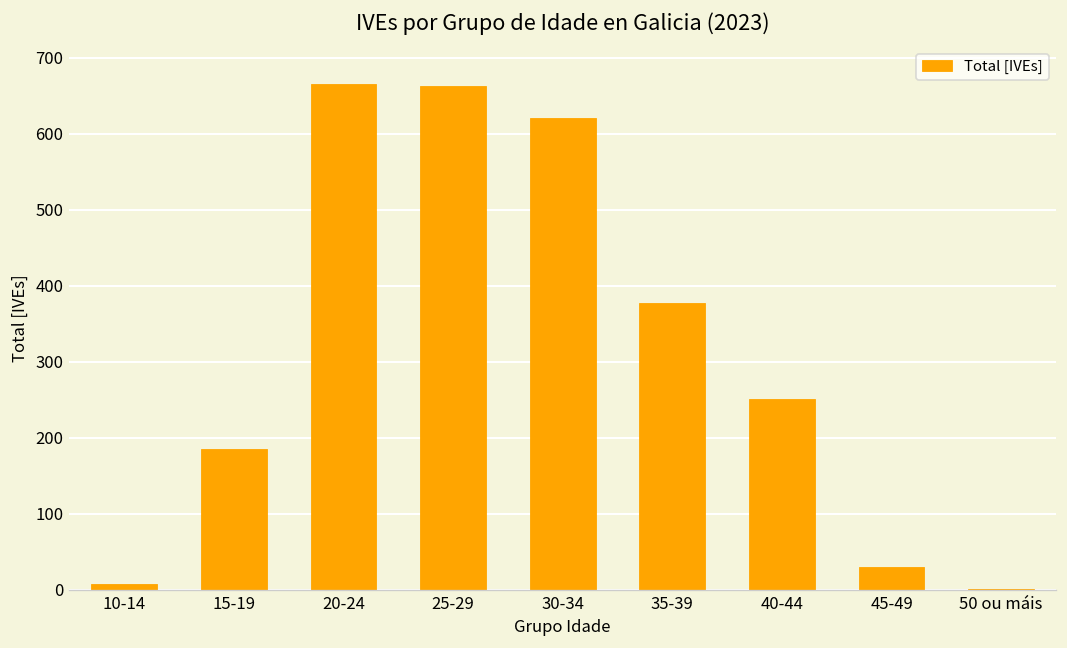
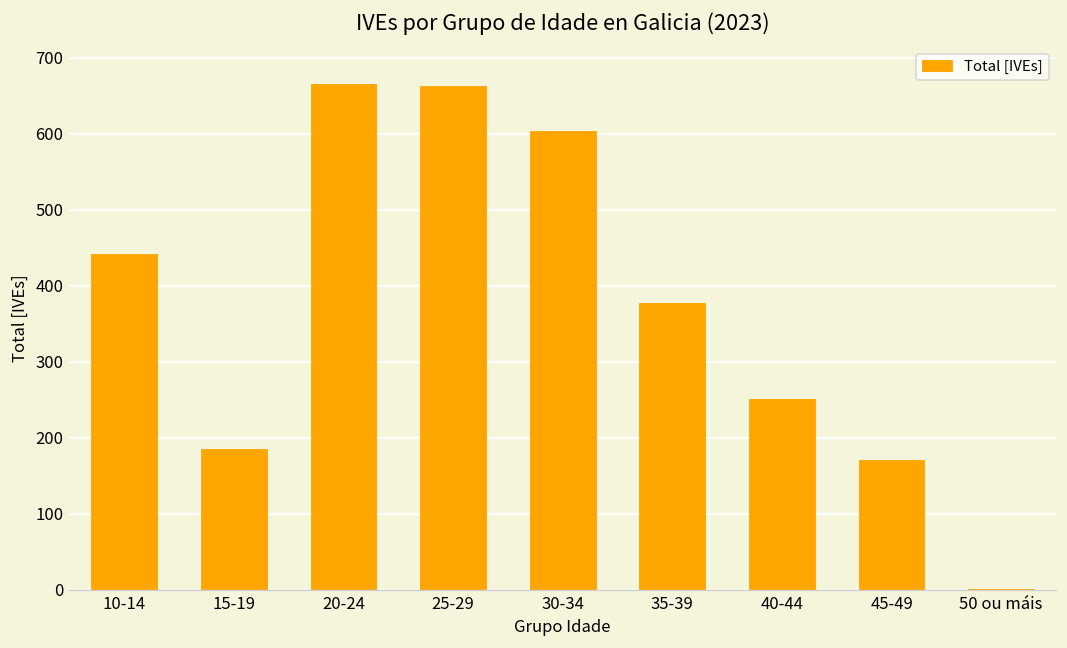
  {
-   "10-14": 10,
+   "10-14": 440,
    "15-19": 190,
    "20-24": 670,
    "25-29": 660,
-   "30-34": 620,
+   "30-34": 600,
    "35-39": 380,
    "40-44": 250,
-   "45-49": 30
+   "45-49": 170
  }
